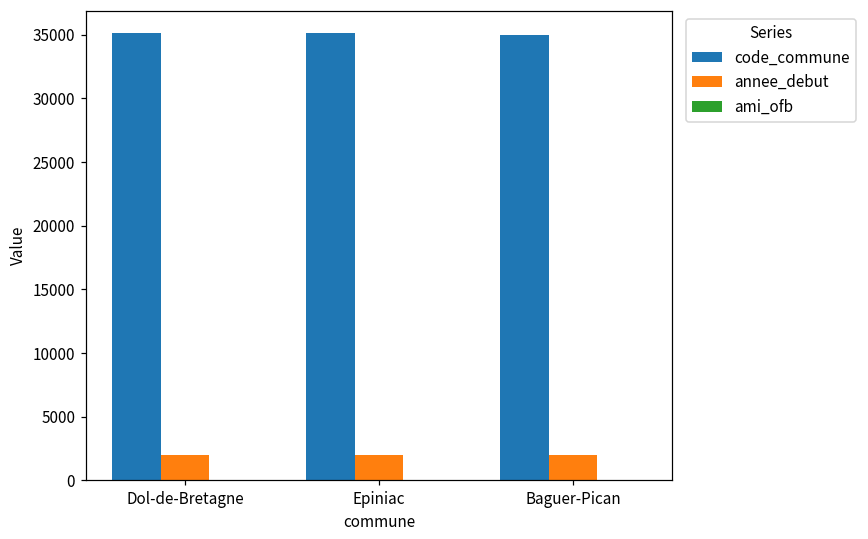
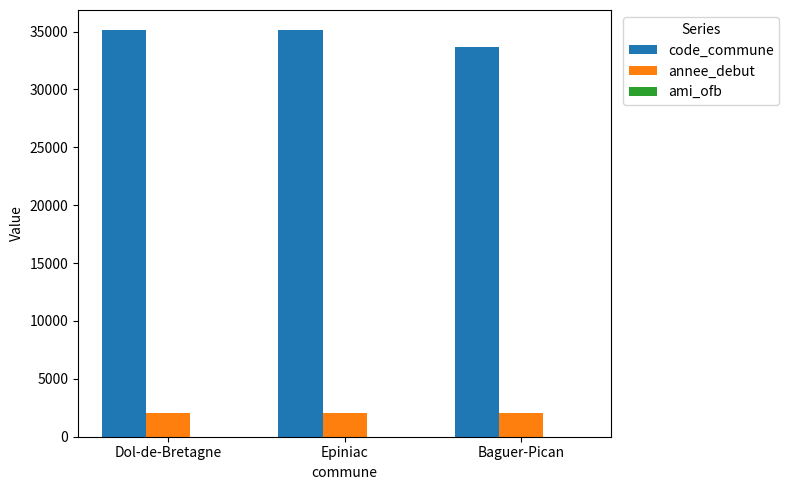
  {
    "code_commune": {
      "Dol-de-Bretagne": 35100,
      "Epiniac": 35100,
-     "Baguer-Pican": 35000
+     "Baguer-Pican": 33700
    },
    "annee_debut": {
      "Dol-de-Bretagne": 2000,
      "Epiniac": 2000,
      "Baguer-Pican": 2000
    }
  }
